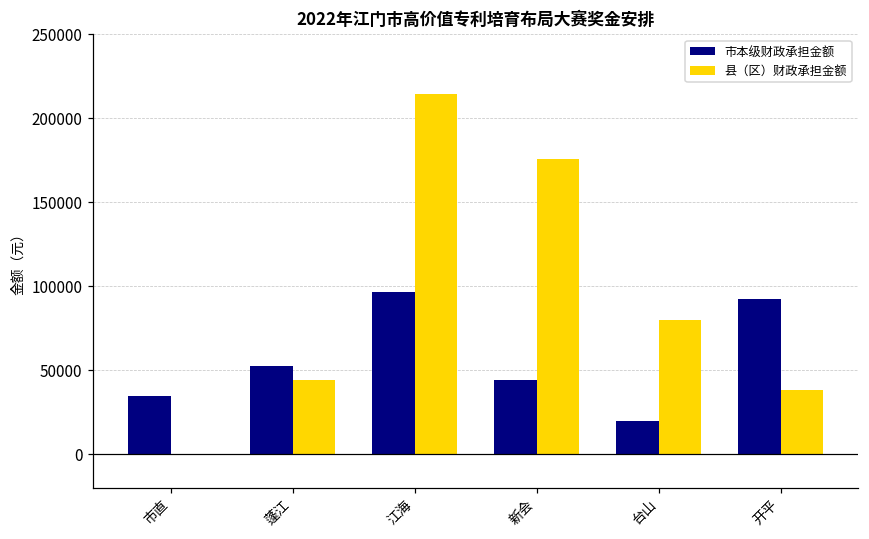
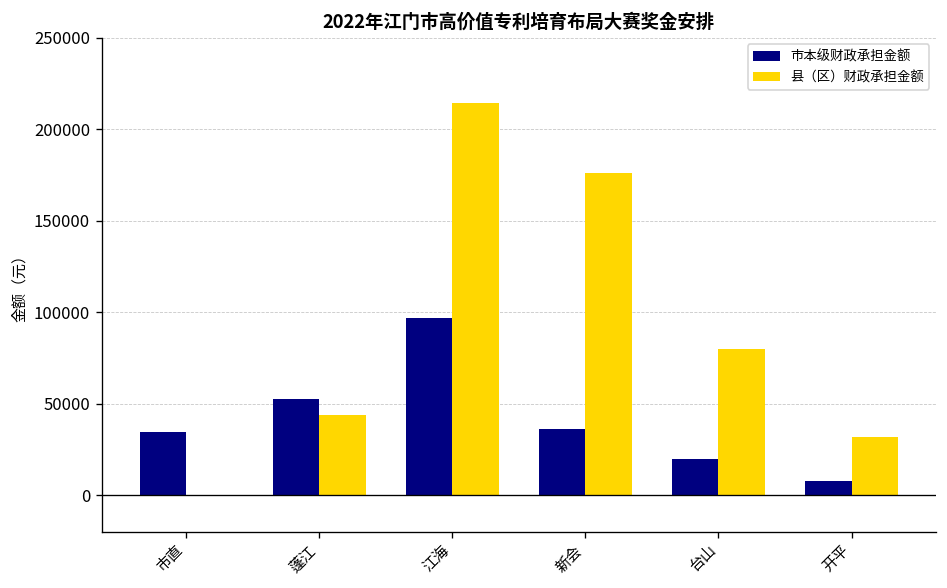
  {
    "市本级财政承担金额": {
      "市直": 34000,
      "蓬江": 52000,
      "江海": 97000,
-     "新会": 44000,
+     "新会": 36000,
      "台山": 20000,
-     "开平": 92000
+     "开平": 8000
    },
    "县（区）财政承担金额": {
      "市直": 0,
      "蓬江": 44000,
      "江海": 214000,
      "新会": 176000,
      "台山": 80000,
-     "开平": 38000
+     "开平": 32000
    }
  }
